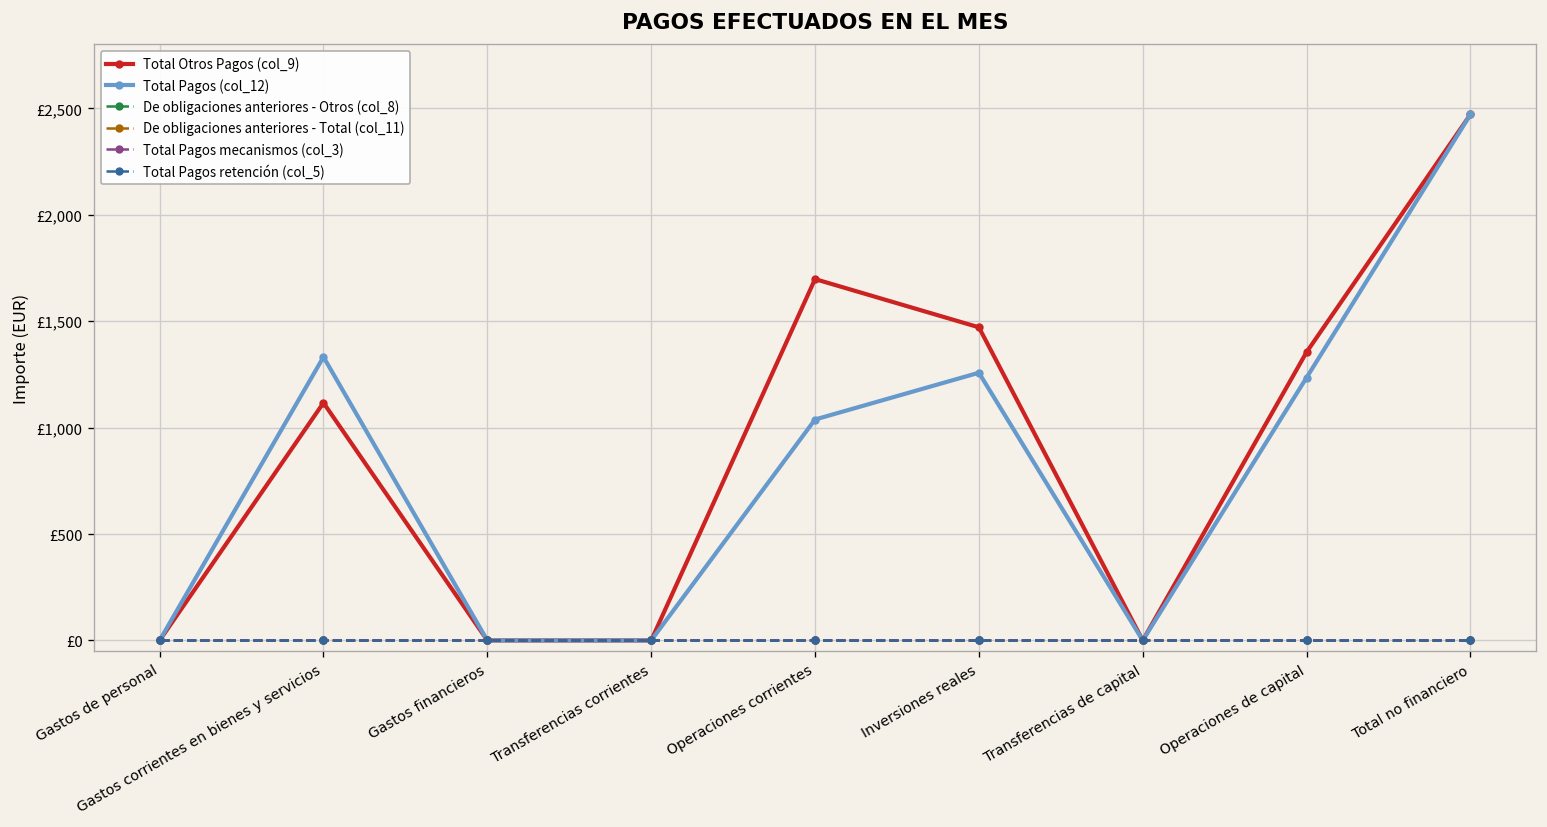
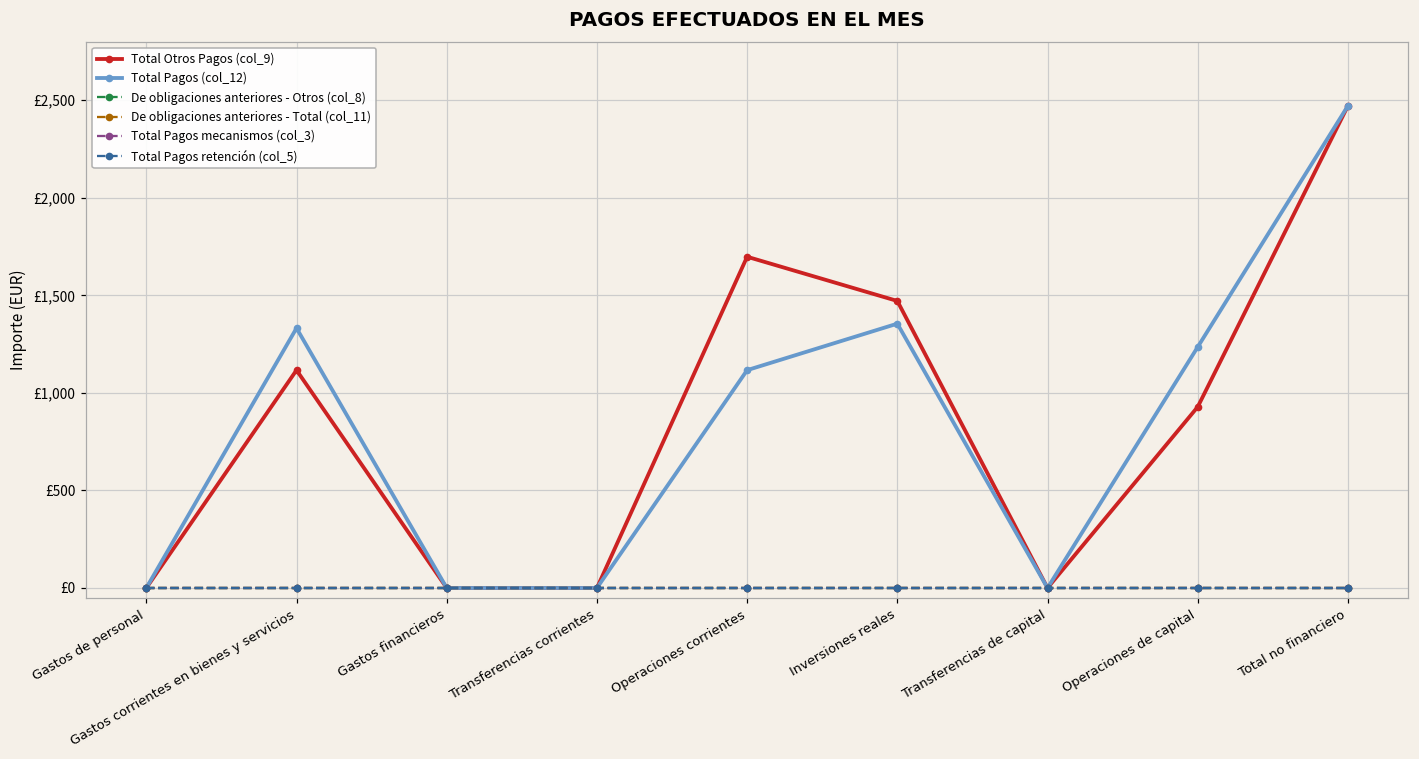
  {
    "Total Otros Pagos (col_9)": {
      "Gastos corrientes en bienes y servicios": "£1,120",
      "Operaciones corrientes": "£1,700",
      "Inversiones reales": "£1,470",
-     "Operaciones de capital": "£1,350"
+     "Operaciones de capital": "£930"
    },
    "Total Pagos (col_12)": {
      "Gastos corrientes en bienes y servicios": "£1,330",
-     "Operaciones corrientes": "£1,040",
-     "Inversiones reales": "£1,260",
+     "Operaciones corrientes": "£1,120",
+     "Inversiones reales": "£1,350",
      "Operaciones de capital": "£1,240"
    },
    "Total Pagos retención (col_5)": {
      "Gastos corrientes en bienes y servicios": "£0",
      "Operaciones corrientes": "£0",
      "Inversiones reales": "£0",
      "Operaciones de capital": "£0",
      "Total no financiero": "£0"
    }
  }
